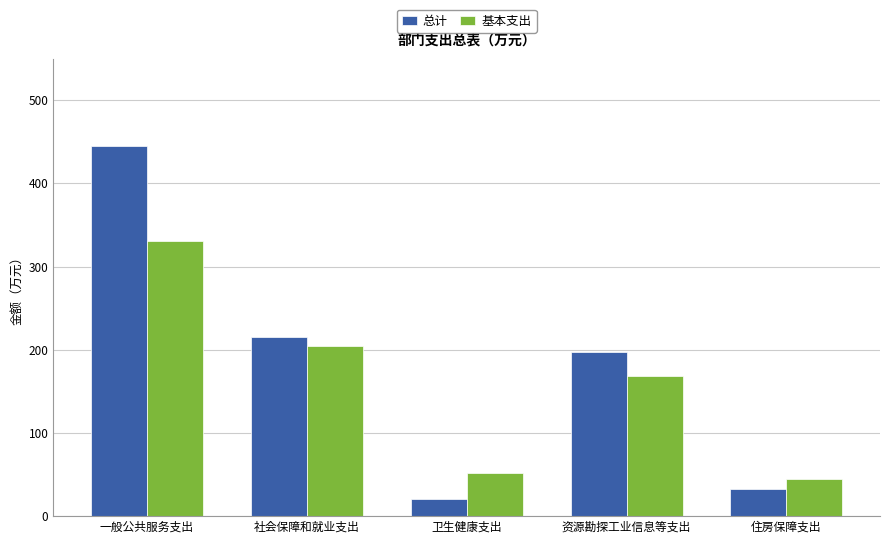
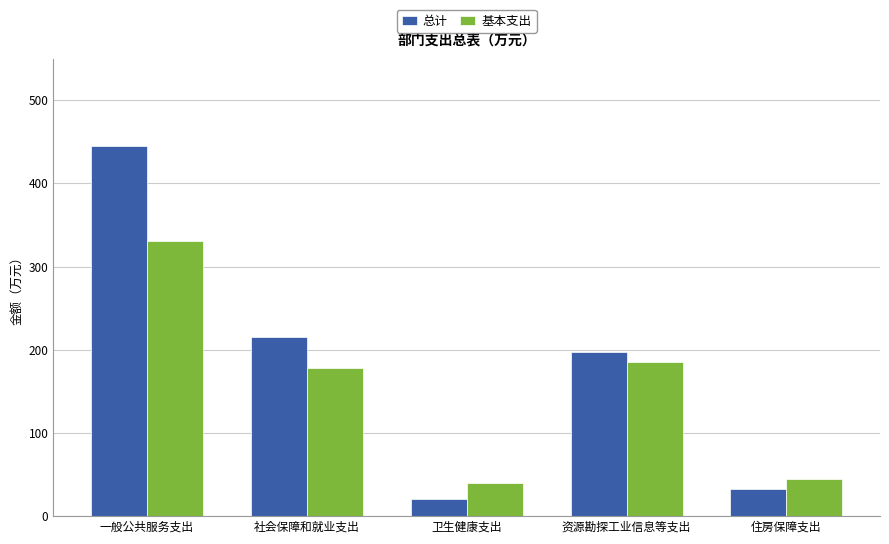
  {
    "总计": {
      "一般公共服务支出": 450,
      "社会保障和就业支出": 220,
      "卫生健康支出": 20,
      "资源勘探工业信息等支出": 200,
      "住房保障支出": 30
    },
    "基本支出": {
      "一般公共服务支出": 330,
-     "社会保障和就业支出": 200,
-     "卫生健康支出": 50,
-     "资源勘探工业信息等支出": 170,
+     "社会保障和就业支出": 180,
+     "卫生健康支出": 40,
+     "资源勘探工业信息等支出": 190,
      "住房保障支出": 50
    }
  }
